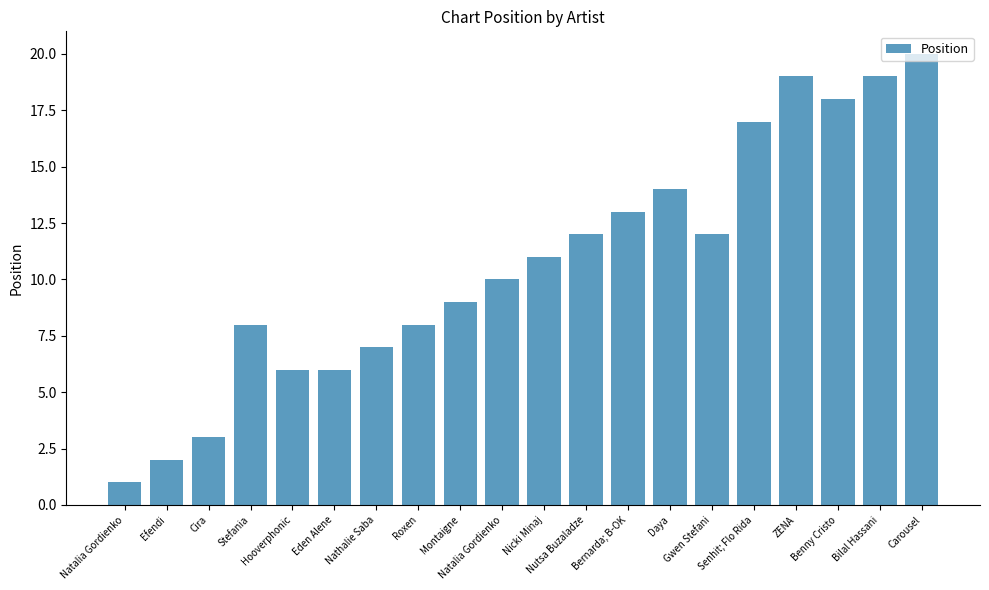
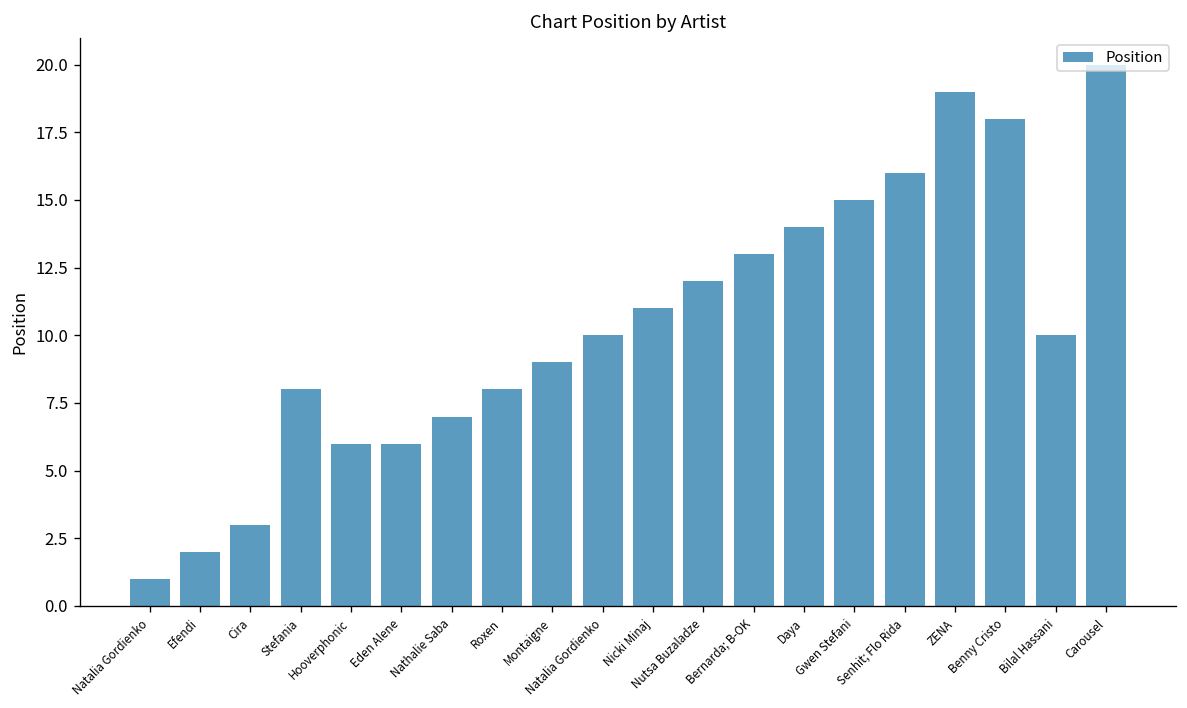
  {
    "Efendi": 2,
    "Cira": 3,
    "Stefania": 8,
    "Hooverphonic": 6,
    "Eden Alene": 6,
    "Nathalie Saba": 7,
    "Roxen": 8,
    "Montaigne": 9,
    "Nicki Minaj": 11,
    "Nutsa Buzaladze": 12,
    "Bernarda; B-OK": 13,
    "Daya": 14,
-   "Gwen Stefani": 12,
-   "Senhit; Flo Rida": 17,
+   "Gwen Stefani": 15,
+   "Senhit; Flo Rida": 16,
    "ZENA": 19,
    "Benny Cristo": 18,
-   "Bilal Hassani": 19
+   "Bilal Hassani": 10
  }
